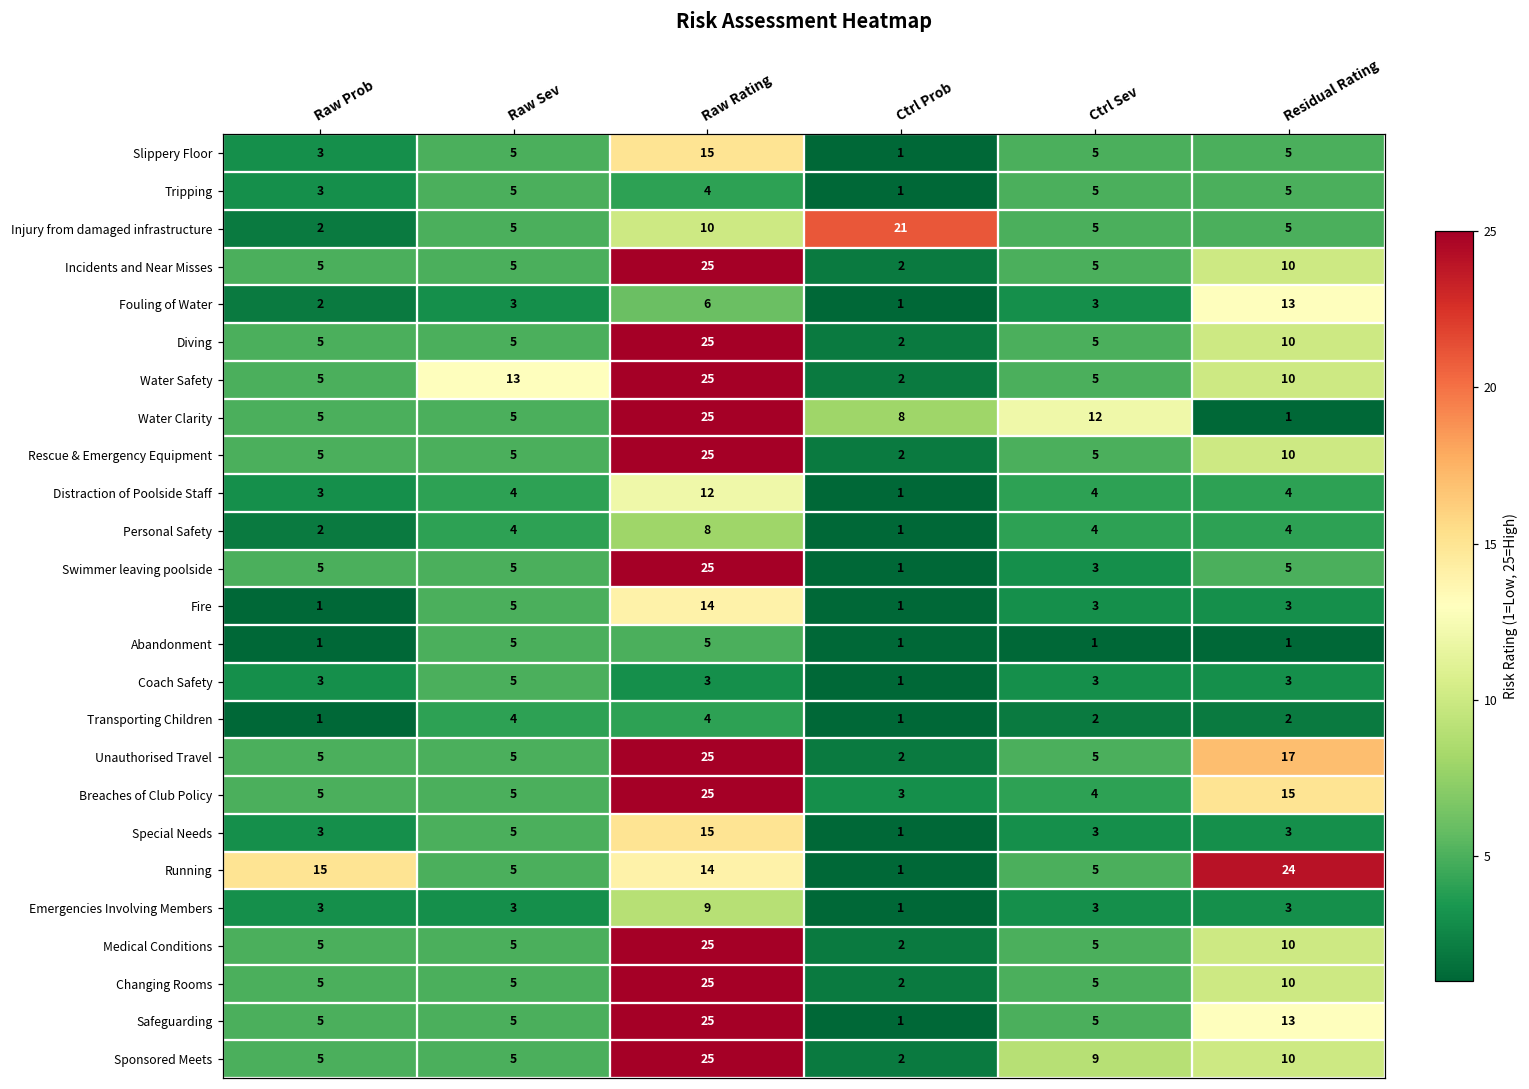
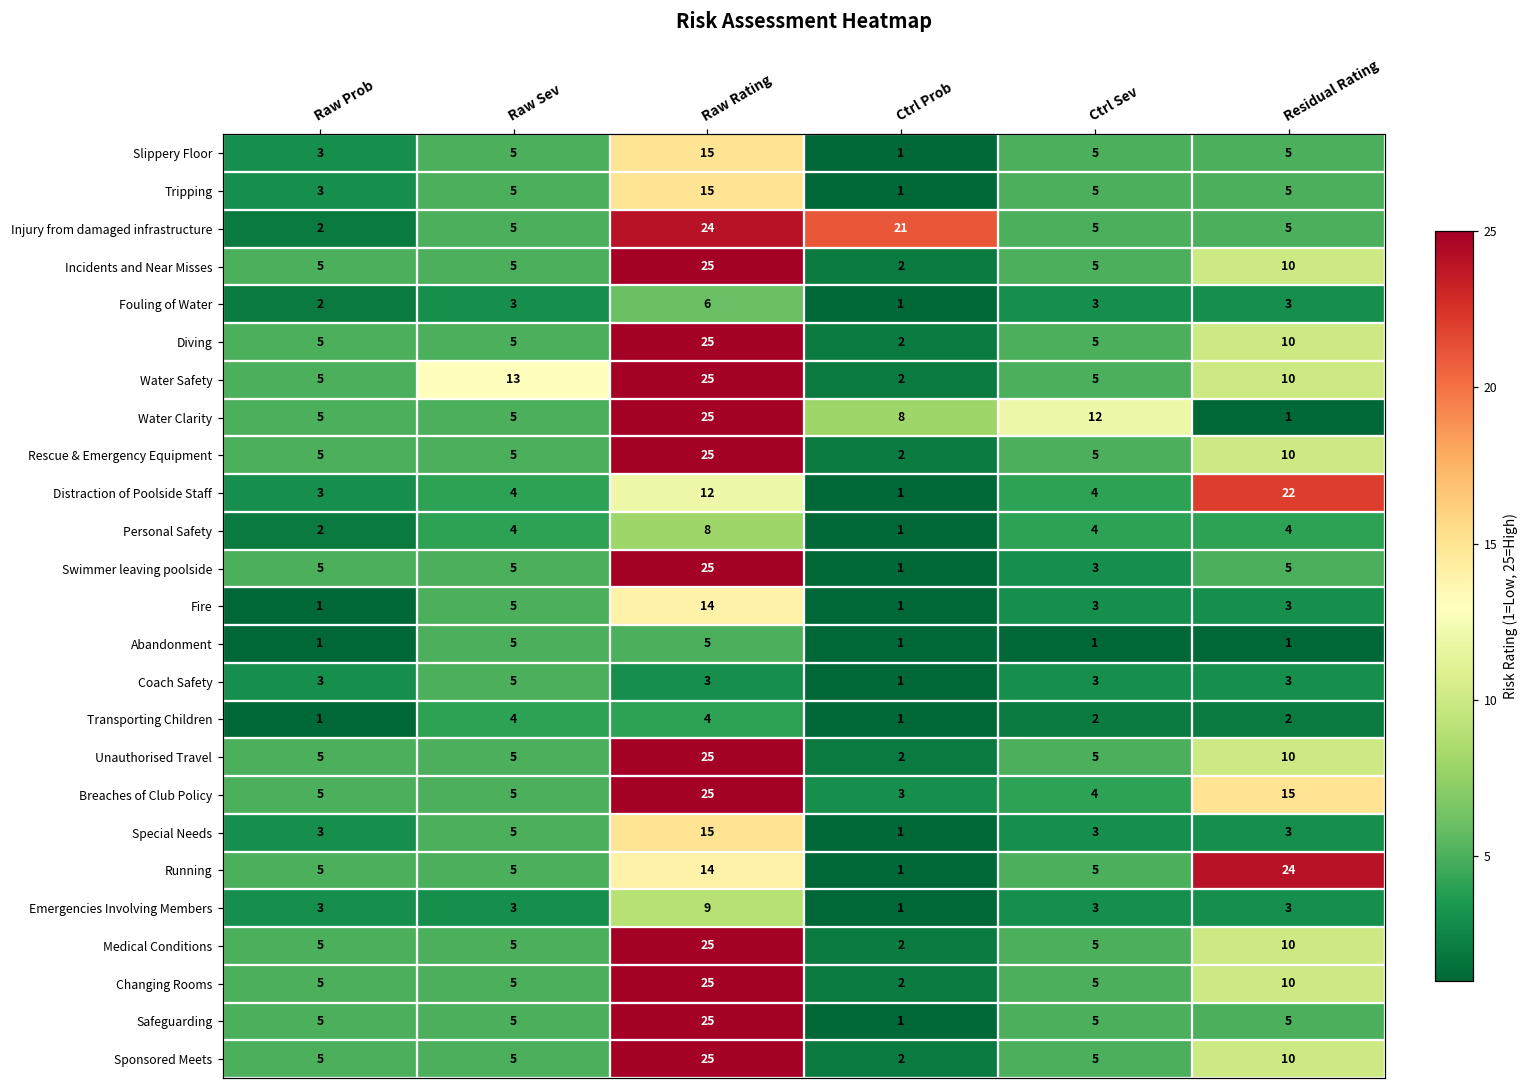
  {
    "Slippery Floor": {
      "Raw Prob": 3,
      "Raw Sev": 5,
      "Raw Rating": 15,
      "Ctrl Prob": 1,
      "Ctrl Sev": 5,
      "Residual Rating": 5
    },
    "Tripping": {
      "Raw Prob": 3,
      "Raw Sev": 5,
-     "Raw Rating": 4,
+     "Raw Rating": 15,
      "Ctrl Prob": 1,
      "Ctrl Sev": 5,
      "Residual Rating": 5
    },
    "Injury from damaged infrastructure": {
      "Raw Prob": 2,
      "Raw Sev": 5,
-     "Raw Rating": 10,
+     "Raw Rating": 24,
      "Ctrl Prob": 21,
      "Ctrl Sev": 5,
      "Residual Rating": 5
    },
    "Incidents and Near Misses": {
      "Raw Prob": 5,
      "Raw Sev": 5,
      "Raw Rating": 25,
      "Ctrl Prob": 2,
      "Ctrl Sev": 5,
      "Residual Rating": 10
    },
    "Fouling of Water": {
      "Raw Prob": 2,
      "Raw Sev": 3,
      "Raw Rating": 6,
      "Ctrl Prob": 1,
      "Ctrl Sev": 3,
-     "Residual Rating": 13
+     "Residual Rating": 3
    },
    "Diving": {
      "Raw Prob": 5,
      "Raw Sev": 5,
      "Raw Rating": 25,
      "Ctrl Prob": 2,
      "Ctrl Sev": 5,
      "Residual Rating": 10
    },
    "Water Safety": {
      "Raw Prob": 5,
      "Raw Sev": 13,
      "Raw Rating": 25,
      "Ctrl Prob": 2,
      "Ctrl Sev": 5,
      "Residual Rating": 10
    },
    "Water Clarity": {
      "Raw Prob": 5,
      "Raw Sev": 5,
      "Raw Rating": 25,
      "Ctrl Prob": 8,
      "Ctrl Sev": 12,
      "Residual Rating": 1
    },
    "Rescue & Emergency Equipment": {
      "Raw Prob": 5,
      "Raw Sev": 5,
      "Raw Rating": 25,
      "Ctrl Prob": 2,
      "Ctrl Sev": 5,
      "Residual Rating": 10
    },
    "Distraction of Poolside Staff": {
      "Raw Prob": 3,
      "Raw Sev": 4,
      "Raw Rating": 12,
      "Ctrl Prob": 1,
      "Ctrl Sev": 4,
-     "Residual Rating": 4
+     "Residual Rating": 22
    },
    "Personal Safety": {
      "Raw Prob": 2,
      "Raw Sev": 4,
      "Raw Rating": 8,
      "Ctrl Prob": 1,
      "Ctrl Sev": 4,
      "Residual Rating": 4
    },
    "Swimmer leaving poolside": {
      "Raw Prob": 5,
      "Raw Sev": 5,
      "Raw Rating": 25,
      "Ctrl Prob": 1,
      "Ctrl Sev": 3,
      "Residual Rating": 5
    },
    "Fire": {
      "Raw Prob": 1,
      "Raw Sev": 5,
      "Raw Rating": 14,
      "Ctrl Prob": 1,
      "Ctrl Sev": 3,
      "Residual Rating": 3
    },
    "Abandonment": {
      "Raw Prob": 1,
      "Raw Sev": 5,
      "Raw Rating": 5,
      "Ctrl Prob": 1,
      "Ctrl Sev": 1,
      "Residual Rating": 1
    },
    "Coach Safety": {
      "Raw Prob": 3,
      "Raw Sev": 5,
      "Raw Rating": 3,
      "Ctrl Prob": 1,
      "Ctrl Sev": 3,
      "Residual Rating": 3
    },
    "Transporting Children": {
      "Raw Prob": 1,
      "Raw Sev": 4,
      "Raw Rating": 4,
      "Ctrl Prob": 1,
      "Ctrl Sev": 2,
      "Residual Rating": 2
    },
    "Unauthorised Travel": {
      "Raw Prob": 5,
      "Raw Sev": 5,
      "Raw Rating": 25,
      "Ctrl Prob": 2,
      "Ctrl Sev": 5,
-     "Residual Rating": 17
+     "Residual Rating": 10
    },
    "Breaches of Club Policy": {
      "Raw Prob": 5,
      "Raw Sev": 5,
      "Raw Rating": 25,
      "Ctrl Prob": 3,
      "Ctrl Sev": 4,
      "Residual Rating": 15
    },
    "Special Needs": {
      "Raw Prob": 3,
      "Raw Sev": 5,
      "Raw Rating": 15,
      "Ctrl Prob": 1,
      "Ctrl Sev": 3,
      "Residual Rating": 3
    },
    "Running": {
-     "Raw Prob": 15,
+     "Raw Prob": 5,
      "Raw Sev": 5,
      "Raw Rating": 14,
      "Ctrl Prob": 1,
      "Ctrl Sev": 5,
      "Residual Rating": 24
    },
    "Emergencies Involving Members": {
      "Raw Prob": 3,
      "Raw Sev": 3,
      "Raw Rating": 9,
      "Ctrl Prob": 1,
      "Ctrl Sev": 3,
      "Residual Rating": 3
    },
    "Medical Conditions": {
      "Raw Prob": 5,
      "Raw Sev": 5,
      "Raw Rating": 25,
      "Ctrl Prob": 2,
      "Ctrl Sev": 5,
      "Residual Rating": 10
    },
    "Changing Rooms": {
      "Raw Prob": 5,
      "Raw Sev": 5,
      "Raw Rating": 25,
      "Ctrl Prob": 2,
      "Ctrl Sev": 5,
      "Residual Rating": 10
    },
    "Safeguarding": {
      "Raw Prob": 5,
      "Raw Sev": 5,
      "Raw Rating": 25,
      "Ctrl Prob": 1,
      "Ctrl Sev": 5,
-     "Residual Rating": 13
+     "Residual Rating": 5
    },
    "Sponsored Meets": {
      "Raw Prob": 5,
      "Raw Sev": 5,
      "Raw Rating": 25,
      "Ctrl Prob": 2,
-     "Ctrl Sev": 9,
+     "Ctrl Sev": 5,
      "Residual Rating": 10
    }
  }
